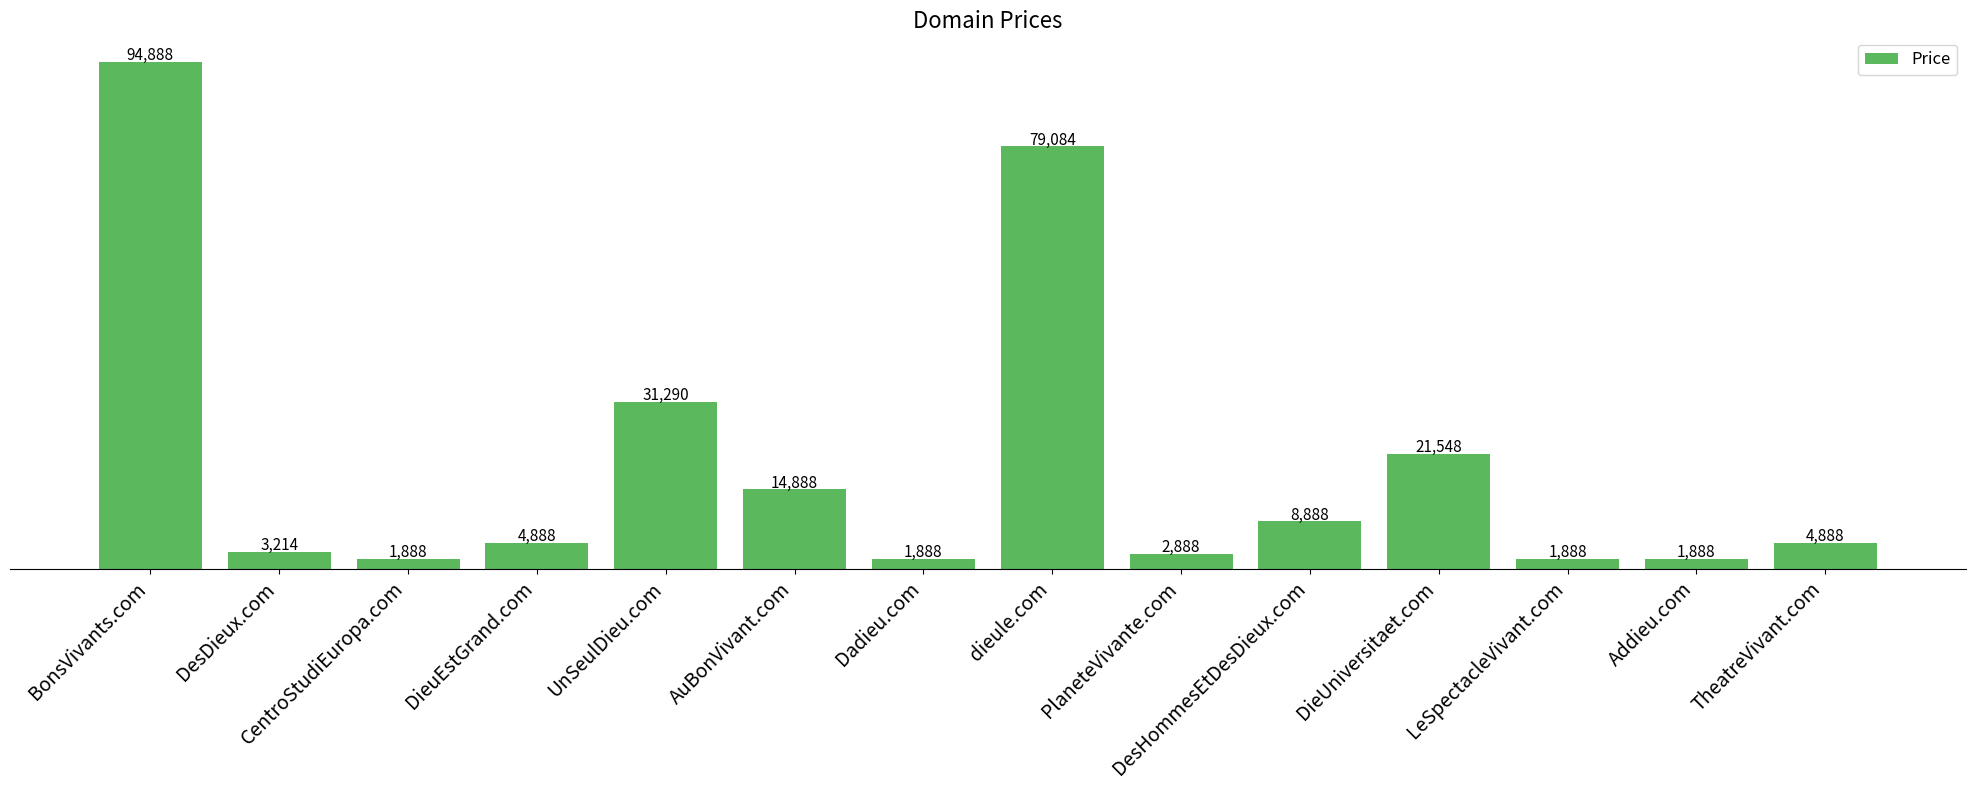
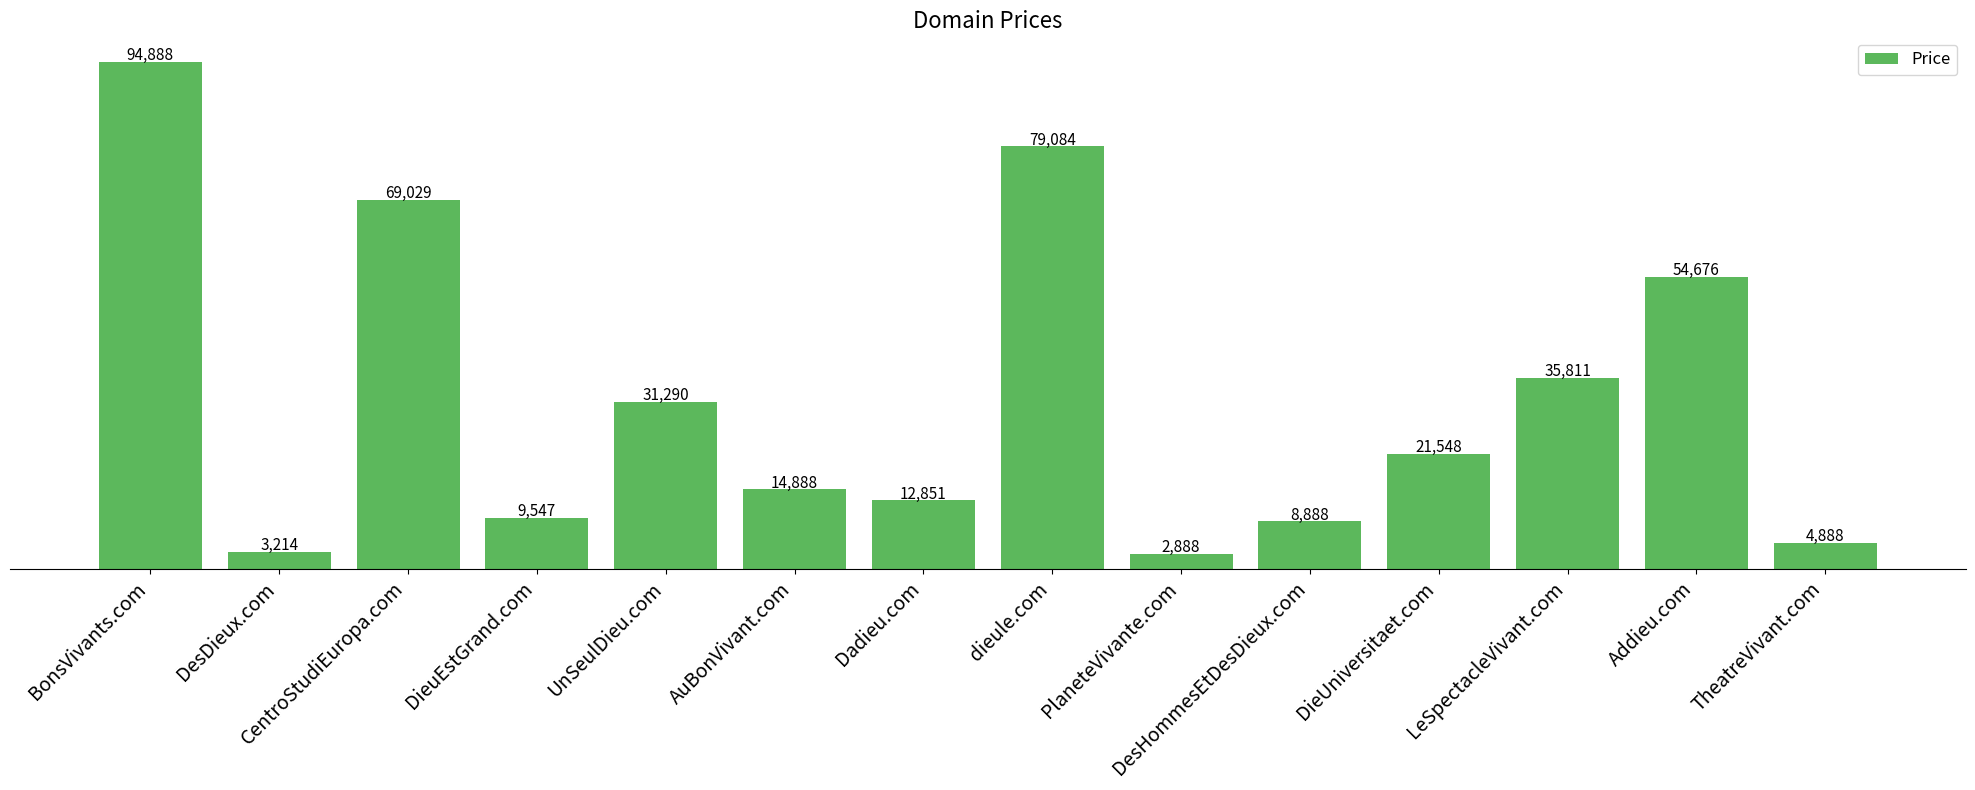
  {
    "BonsVivants.com": "94,888",
    "DesDieux.com": "3,214",
-   "CentroStudiEuropa.com": "1,888",
-   "DieuEstGrand.com": "4,888",
+   "CentroStudiEuropa.com": "69,029",
+   "DieuEstGrand.com": "9,547",
    "UnSeulDieu.com": "31,290",
    "AuBonVivant.com": "14,888",
-   "Dadieu.com": "1,888",
+   "Dadieu.com": "12,851",
    "dieule.com": "79,084",
    "PlaneteVivante.com": "2,888",
    "DesHommesEtDesDieux.com": "8,888",
    "DieUniversitaet.com": "21,548",
-   "LeSpectacleVivant.com": "1,888",
-   "Addieu.com": "1,888",
+   "LeSpectacleVivant.com": "35,811",
+   "Addieu.com": "54,676",
    "TheatreVivant.com": "4,888"
  }
